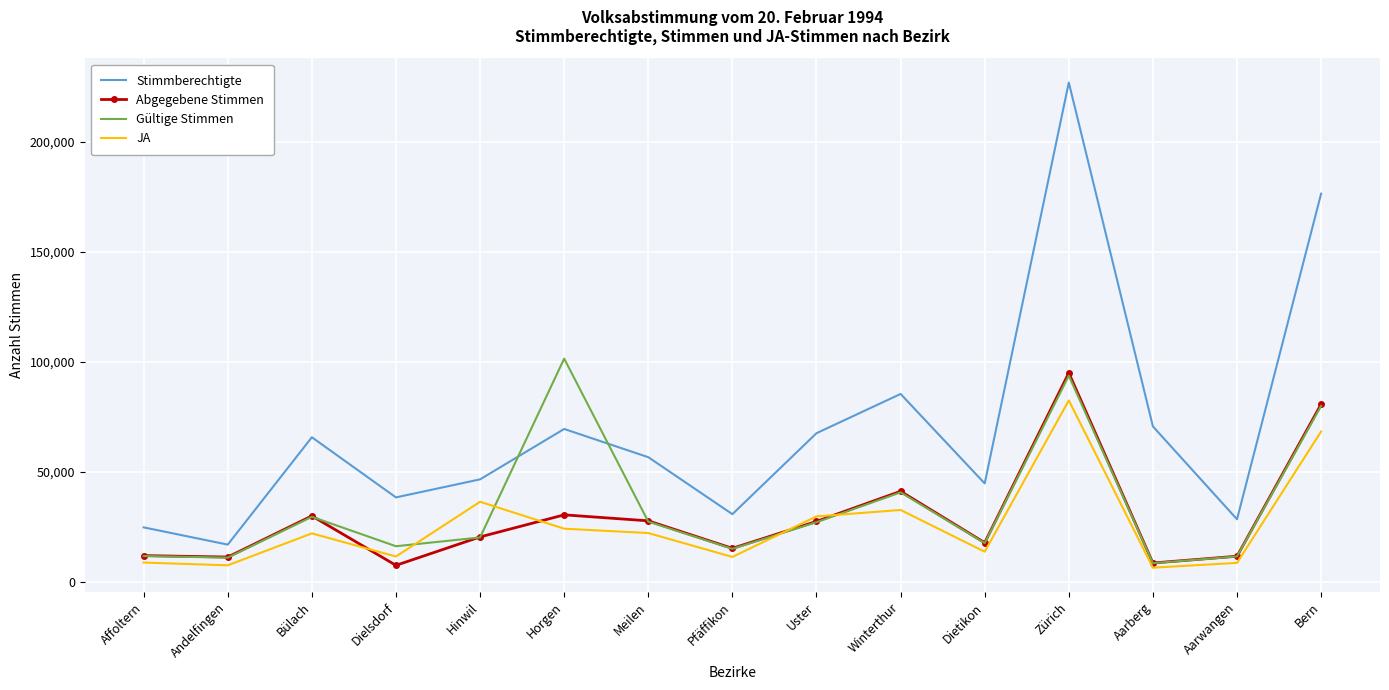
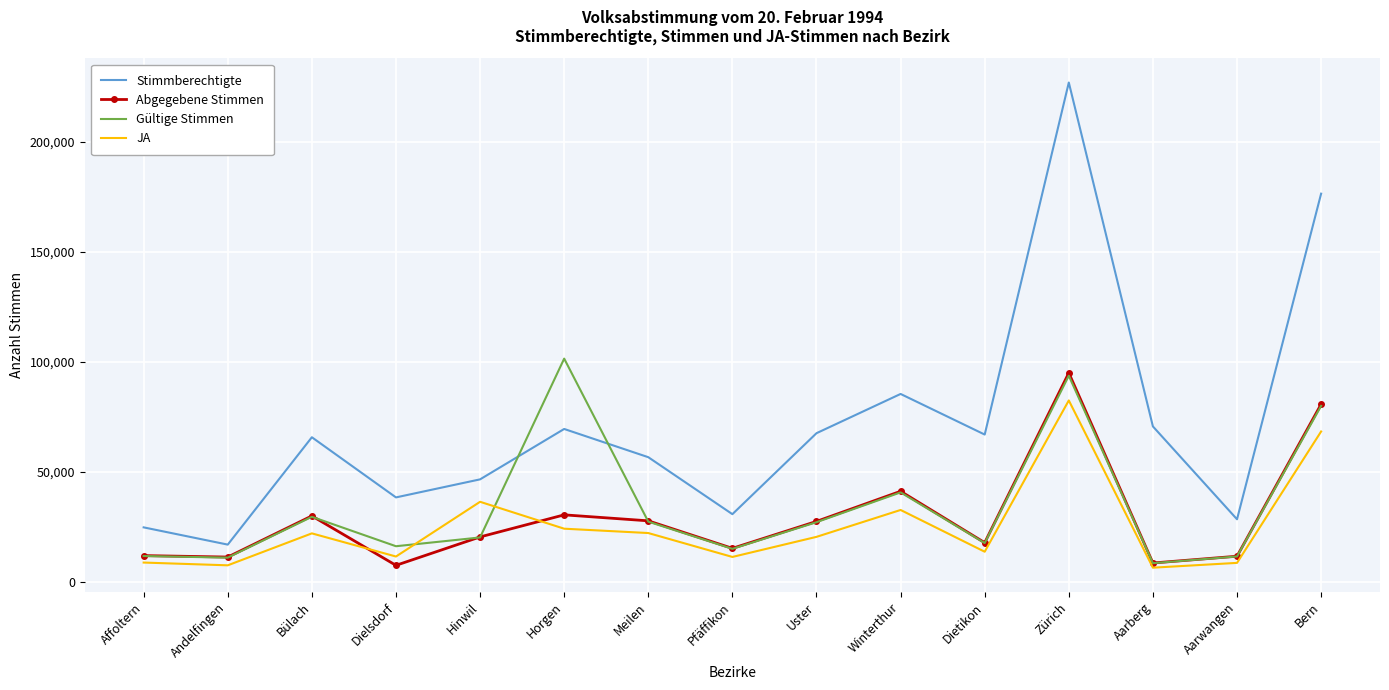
  {
    "Stimmberechtigte": {
      "Affoltern": "25,000",
      "Andelfingen": "17,000",
      "Bülach": "66,000",
      "Dielsdorf": "38,000",
      "Hinwil": "47,000",
      "Horgen": "70,000",
      "Meilen": "57,000",
      "Pfäffikon": "31,000",
      "Uster": "68,000",
      "Winterthur": "85,000",
-     "Dietikon": "45,000",
+     "Dietikon": "67,000",
      "Zürich": "227,000",
      "Aarberg": "71,000",
      "Aarwangen": "28,000",
      "Bern": "176,000"
    },
    "Abgegebene Stimmen": {
      "Dielsdorf": "8,000",
      "Horgen": "30,000",
      "Zürich": "95,000"
    },
    "Gültige Stimmen": {
      "Dielsdorf": "16,000",
      "Horgen": "101,000",
      "Zürich": "94,000"
    },
    "JA": {
      "Affoltern": "9,000",
      "Andelfingen": "8,000",
      "Bülach": "22,000",
      "Dielsdorf": "12,000",
      "Hinwil": "36,000",
      "Horgen": "24,000",
      "Meilen": "22,000",
      "Pfäffikon": "11,000",
-     "Uster": "30,000",
+     "Uster": "20,000",
      "Winterthur": "33,000",
      "Dietikon": "14,000",
      "Zürich": "82,000",
      "Aarberg": "6,000",
      "Aarwangen": "9,000",
      "Bern": "68,000"
    }
  }
